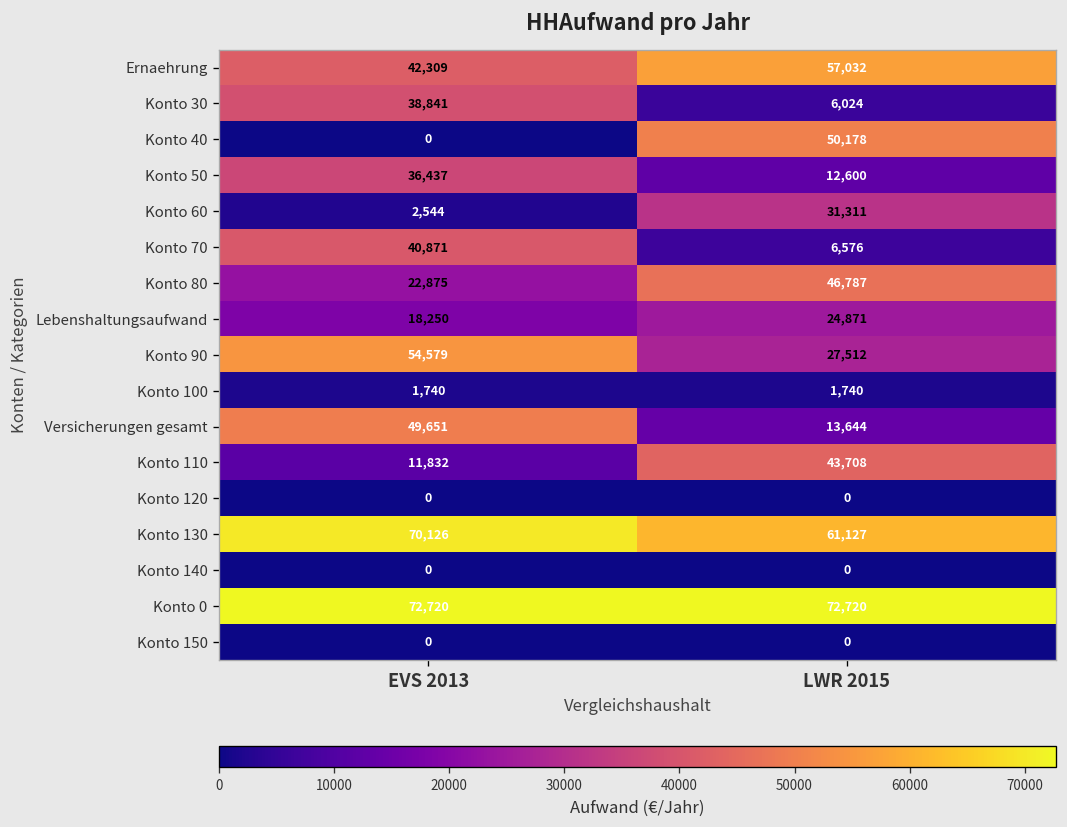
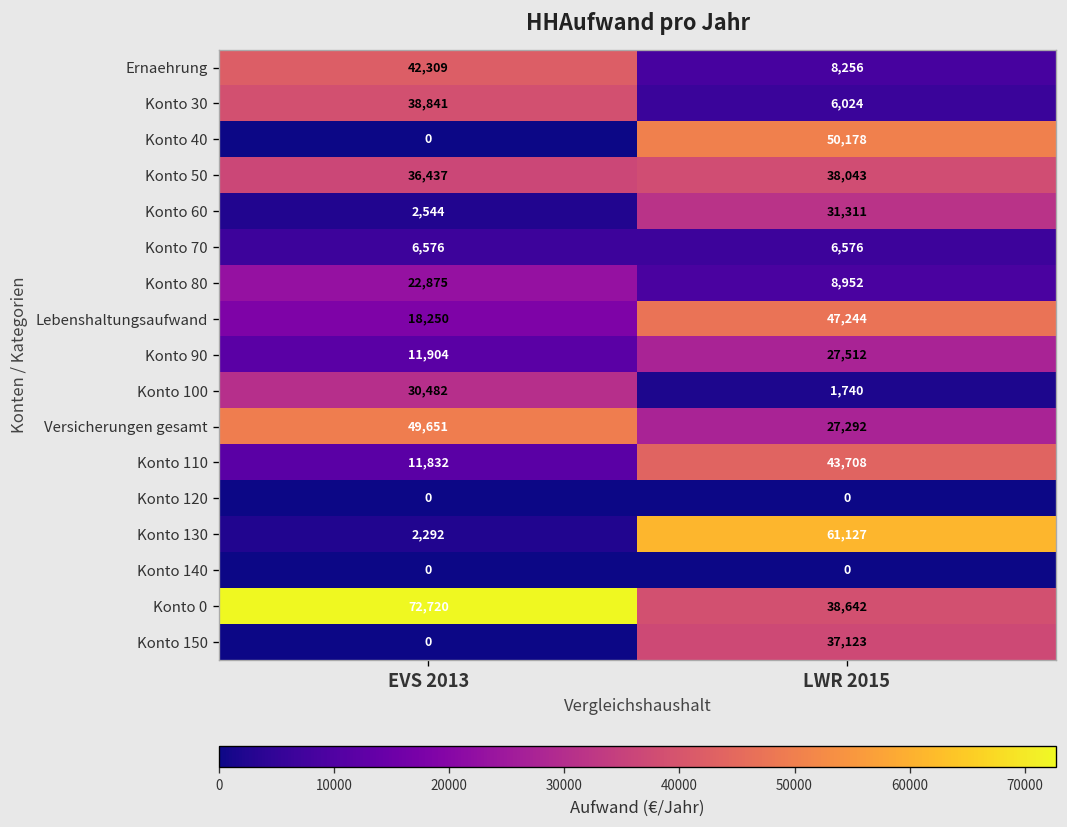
  {
    "Ernaehrung": {
      "EVS 2013": "42,309",
-     "LWR 2015": "57,032"
+     "LWR 2015": "8,256"
    },
    "Konto 30": {
      "EVS 2013": "38,841",
      "LWR 2015": "6,024"
    },
    "Konto 40": {
      "EVS 2013": "0",
      "LWR 2015": "50,178"
    },
    "Konto 50": {
      "EVS 2013": "36,437",
-     "LWR 2015": "12,600"
+     "LWR 2015": "38,043"
    },
    "Konto 60": {
      "EVS 2013": "2,544",
      "LWR 2015": "31,311"
    },
    "Konto 70": {
-     "EVS 2013": "40,871",
+     "EVS 2013": "6,576",
      "LWR 2015": "6,576"
    },
    "Konto 80": {
      "EVS 2013": "22,875",
-     "LWR 2015": "46,787"
+     "LWR 2015": "8,952"
    },
    "Lebenshaltungsaufwand": {
      "EVS 2013": "18,250",
-     "LWR 2015": "24,871"
+     "LWR 2015": "47,244"
    },
    "Konto 90": {
-     "EVS 2013": "54,579",
+     "EVS 2013": "11,904",
      "LWR 2015": "27,512"
    },
    "Konto 100": {
-     "EVS 2013": "1,740",
+     "EVS 2013": "30,482",
      "LWR 2015": "1,740"
    },
    "Versicherungen gesamt": {
      "EVS 2013": "49,651",
-     "LWR 2015": "13,644"
+     "LWR 2015": "27,292"
    },
    "Konto 110": {
      "EVS 2013": "11,832",
      "LWR 2015": "43,708"
    },
    "Konto 120": {
      "EVS 2013": "0",
      "LWR 2015": "0"
    },
    "Konto 130": {
-     "EVS 2013": "70,126",
+     "EVS 2013": "2,292",
      "LWR 2015": "61,127"
    },
    "Konto 140": {
      "EVS 2013": "0",
      "LWR 2015": "0"
    },
    "Konto 0": {
      "EVS 2013": "72,720",
-     "LWR 2015": "72,720"
+     "LWR 2015": "38,642"
    },
    "Konto 150": {
      "EVS 2013": "0",
-     "LWR 2015": "0"
+     "LWR 2015": "37,123"
    }
  }
